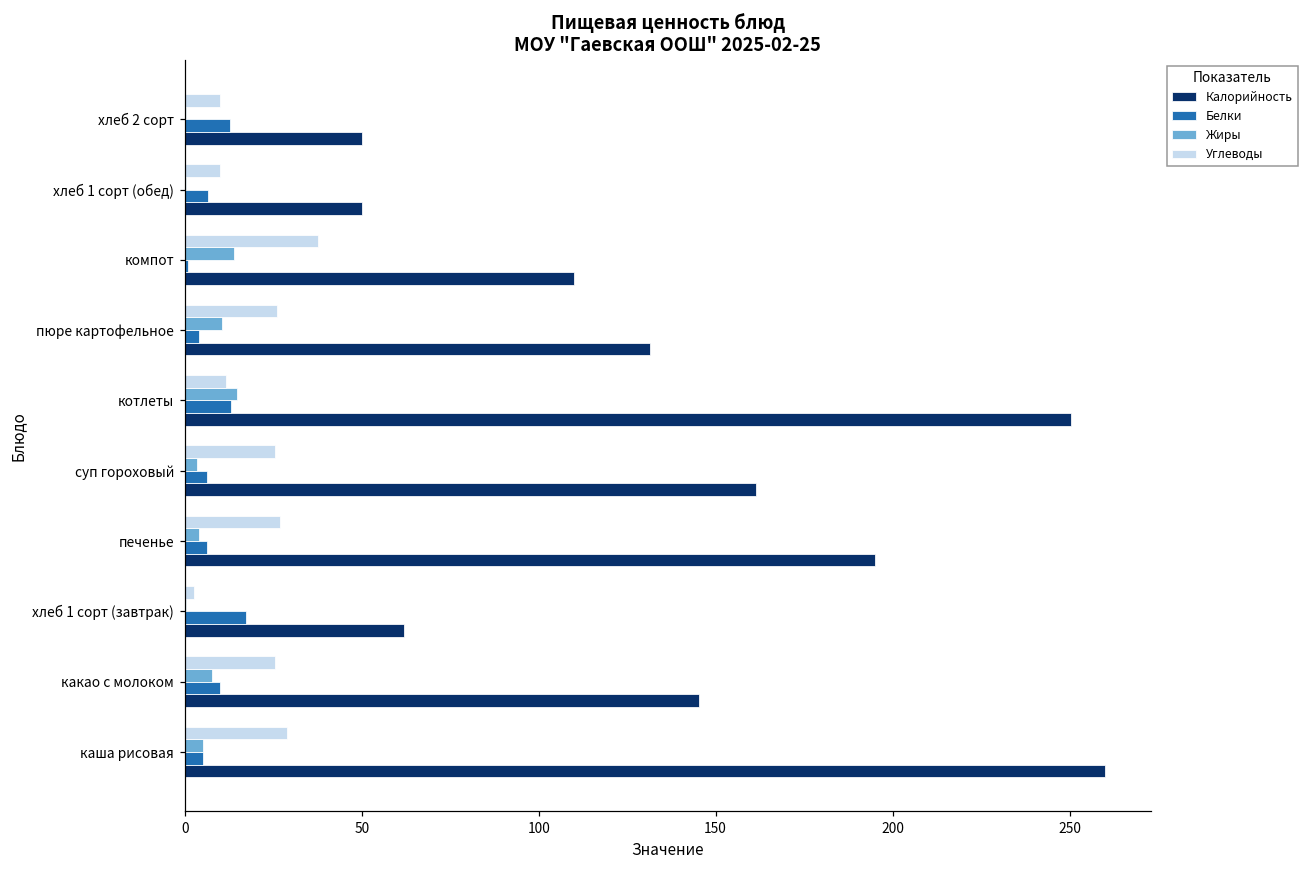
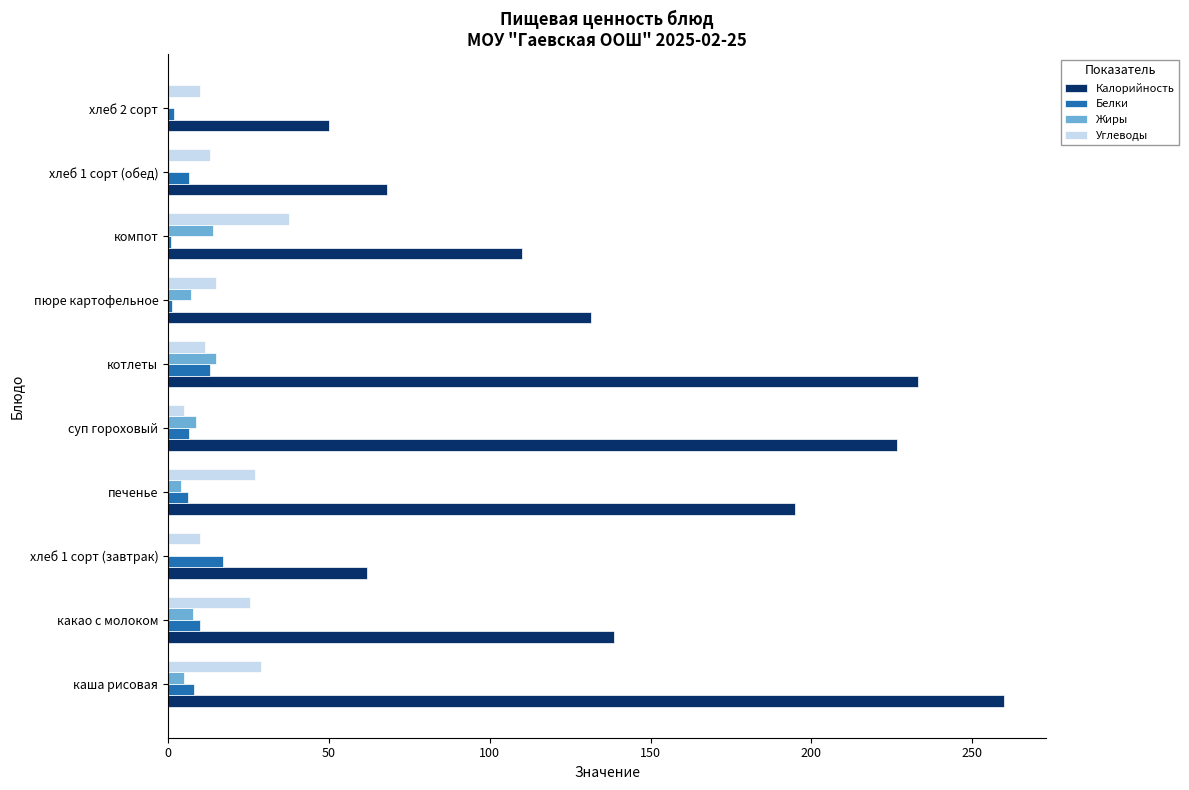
  {
    "Калорийность": {
      "хлеб 2 сорт": 50,
-     "хлеб 1 сорт (обед)": 50,
+     "хлеб 1 сорт (обед)": 68,
      "компот": 110,
      "пюре картофельное": 132,
-     "котлеты": 250,
-     "суп гороховый": 161,
+     "котлеты": 233,
+     "суп гороховый": 227,
      "печенье": 195,
      "хлеб 1 сорт (завтрак)": 62,
-     "какао с молоком": 145,
+     "какао с молоком": 139,
      "каша рисовая": 260
    },
    "Белки": {
-     "хлеб 2 сорт": 13,
+     "хлеб 2 сорт": 2,
      "хлеб 1 сорт (обед)": 6,
      "компот": 1,
-     "пюре картофельное": 4,
+     "пюре картофельное": 1,
      "котлеты": 13,
      "суп гороховый": 6,
      "печенье": 6,
      "хлеб 1 сорт (завтрак)": 17,
      "какао с молоком": 10,
-     "каша рисовая": 5
+     "каша рисовая": 8
    },
    "Жиры": {
      "компот": 14,
-     "пюре картофельное": 11,
+     "пюре картофельное": 7,
      "котлеты": 15,
-     "суп гороховый": 4,
+     "суп гороховый": 9,
      "печенье": 4,
      "какао с молоком": 8,
      "каша рисовая": 5
    },
    "Углеводы": {
      "хлеб 2 сорт": 10,
-     "хлеб 1 сорт (обед)": 10,
+     "хлеб 1 сорт (обед)": 13,
      "компот": 38,
-     "пюре картофельное": 26,
+     "пюре картофельное": 15,
      "котлеты": 12,
-     "суп гороховый": 25,
+     "суп гороховый": 5,
      "печенье": 27,
-     "хлеб 1 сорт (завтрак)": 3,
+     "хлеб 1 сорт (завтрак)": 10,
      "какао с молоком": 25,
      "каша рисовая": 29
    }
  }
